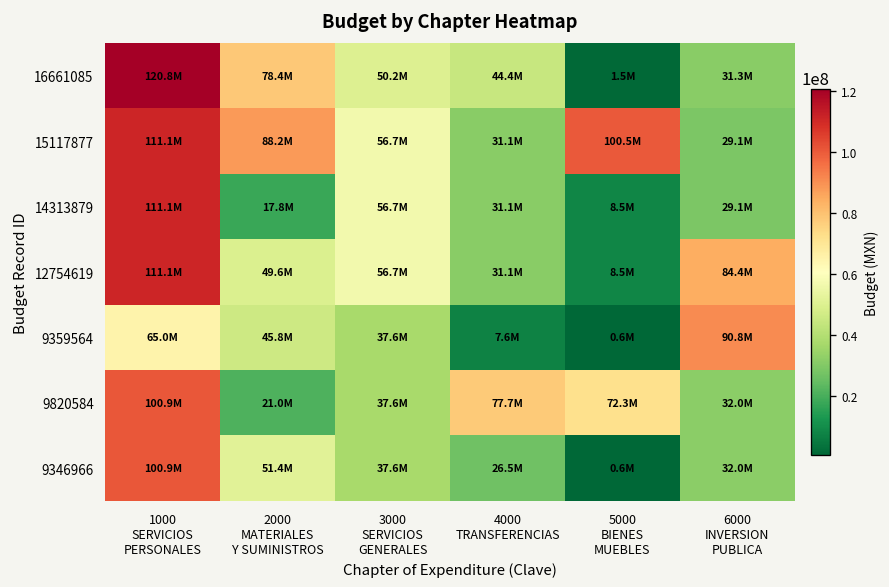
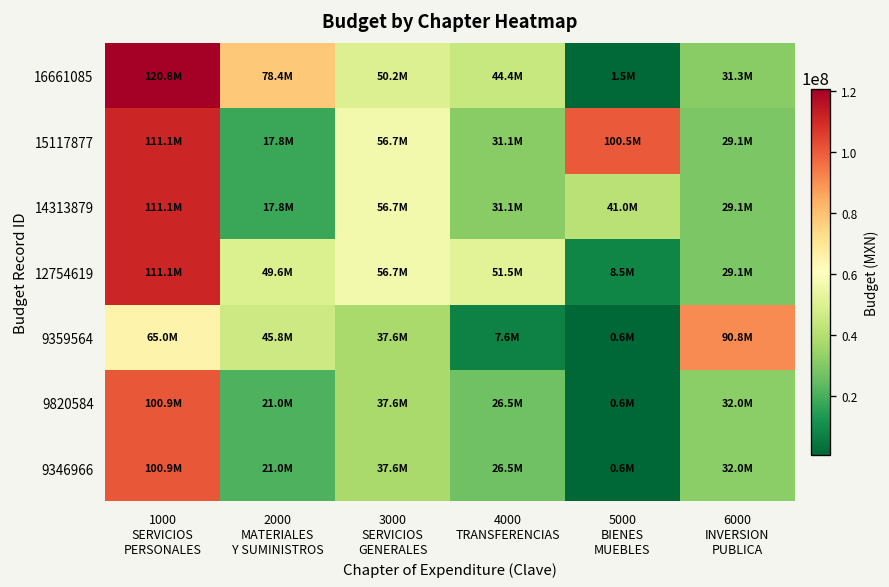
  {
    "16661085": {
      "1000 SERVICIOS PERSONALES": "120.8M",
      "2000 MATERIALES Y SUMINISTROS": "78.4M",
      "3000 SERVICIOS GENERALES": "50.2M",
      "4000 TRANSFERENCIAS": "44.4M",
      "5000 BIENES MUEBLES": "1.5M",
      "6000 INVERSION PUBLICA": "31.3M"
    },
    "15117877": {
      "1000 SERVICIOS PERSONALES": "111.1M",
-     "2000 MATERIALES Y SUMINISTROS": "88.2M",
+     "2000 MATERIALES Y SUMINISTROS": "17.8M",
      "3000 SERVICIOS GENERALES": "56.7M",
      "4000 TRANSFERENCIAS": "31.1M",
      "5000 BIENES MUEBLES": "100.5M",
      "6000 INVERSION PUBLICA": "29.1M"
    },
    "14313879": {
      "1000 SERVICIOS PERSONALES": "111.1M",
      "2000 MATERIALES Y SUMINISTROS": "17.8M",
      "3000 SERVICIOS GENERALES": "56.7M",
      "4000 TRANSFERENCIAS": "31.1M",
-     "5000 BIENES MUEBLES": "8.5M",
+     "5000 BIENES MUEBLES": "41.0M",
      "6000 INVERSION PUBLICA": "29.1M"
    },
    "12754619": {
      "1000 SERVICIOS PERSONALES": "111.1M",
      "2000 MATERIALES Y SUMINISTROS": "49.6M",
      "3000 SERVICIOS GENERALES": "56.7M",
-     "4000 TRANSFERENCIAS": "31.1M",
+     "4000 TRANSFERENCIAS": "51.5M",
      "5000 BIENES MUEBLES": "8.5M",
-     "6000 INVERSION PUBLICA": "84.4M"
+     "6000 INVERSION PUBLICA": "29.1M"
    },
    "9359564": {
      "1000 SERVICIOS PERSONALES": "65.0M",
      "2000 MATERIALES Y SUMINISTROS": "45.8M",
      "3000 SERVICIOS GENERALES": "37.6M",
      "4000 TRANSFERENCIAS": "7.6M",
      "5000 BIENES MUEBLES": "0.6M",
      "6000 INVERSION PUBLICA": "90.8M"
    },
    "9820584": {
      "1000 SERVICIOS PERSONALES": "100.9M",
      "2000 MATERIALES Y SUMINISTROS": "21.0M",
      "3000 SERVICIOS GENERALES": "37.6M",
-     "4000 TRANSFERENCIAS": "77.7M",
-     "5000 BIENES MUEBLES": "72.3M",
+     "4000 TRANSFERENCIAS": "26.5M",
+     "5000 BIENES MUEBLES": "0.6M",
      "6000 INVERSION PUBLICA": "32.0M"
    },
    "9346966": {
      "1000 SERVICIOS PERSONALES": "100.9M",
-     "2000 MATERIALES Y SUMINISTROS": "51.4M",
+     "2000 MATERIALES Y SUMINISTROS": "21.0M",
      "3000 SERVICIOS GENERALES": "37.6M",
      "4000 TRANSFERENCIAS": "26.5M",
      "5000 BIENES MUEBLES": "0.6M",
      "6000 INVERSION PUBLICA": "32.0M"
    }
  }
